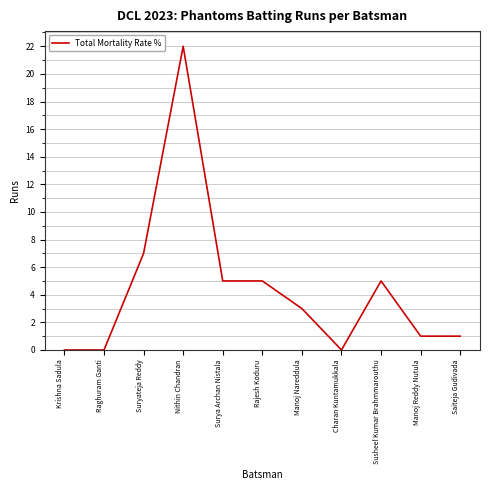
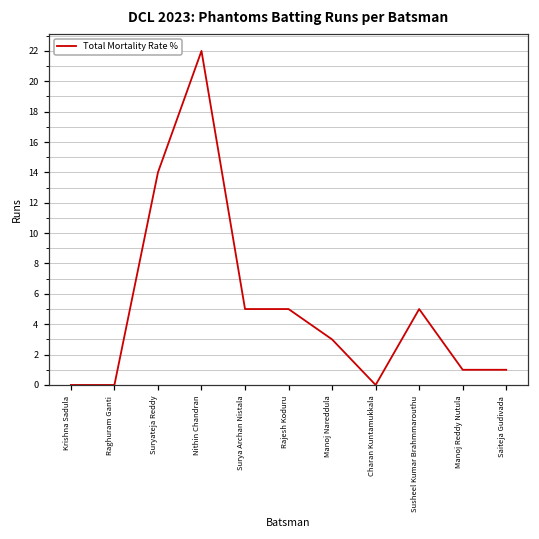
  {
    "Krishna Sadula": 0,
    "Raghuram Ganti": 0,
-   "Suryateja Reddy": 7,
+   "Suryateja Reddy": 14,
    "Nithin Chandran": 22,
    "Surya Archan Nistala": 5,
    "Rajesh Koduru": 5,
    "Manoj Nareddula": 3,
    "Charan Kuntamukkala": 0,
    "Susheel Kumar Brahmmarouthu": 5,
    "Manoj Reddy Nutula": 1,
    "Saiteja Gudivada": 1
  }
